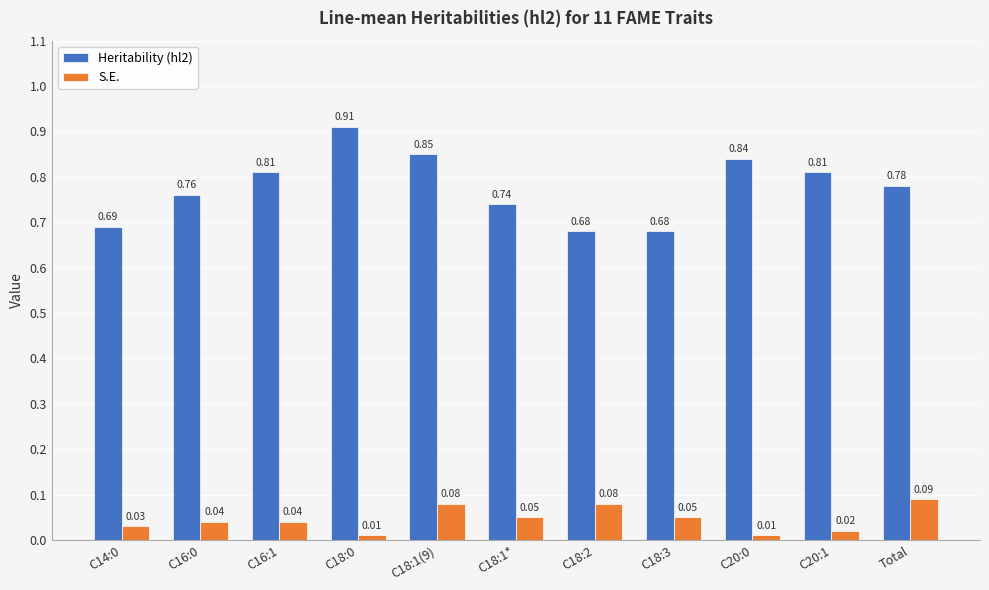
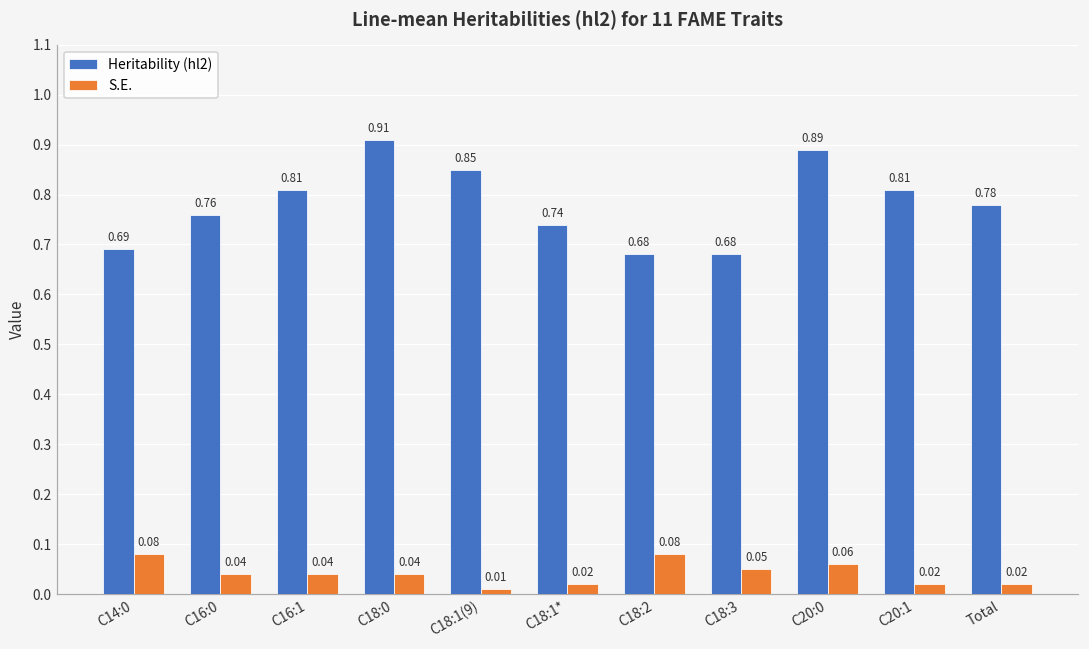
  {
    "Heritability (hl2)": {
      "C14:0": 0.69,
      "C16:0": 0.76,
      "C16:1": 0.81,
      "C18:0": 0.91,
      "C18:1(9)": 0.85,
      "C18:1*": 0.74,
      "C18:2": 0.68,
      "C18:3": 0.68,
-     "C20:0": 0.84,
+     "C20:0": 0.89,
      "C20:1": 0.81,
      "Total": 0.78
    },
    "S.E.": {
-     "C14:0": 0.03,
+     "C14:0": 0.08,
      "C16:0": 0.04,
      "C16:1": 0.04,
-     "C18:0": 0.01,
-     "C18:1(9)": 0.08,
-     "C18:1*": 0.05,
+     "C18:0": 0.04,
+     "C18:1(9)": 0.01,
+     "C18:1*": 0.02,
      "C18:2": 0.08,
      "C18:3": 0.05,
-     "C20:0": 0.01,
+     "C20:0": 0.06,
      "C20:1": 0.02,
-     "Total": 0.09
+     "Total": 0.02
    }
  }
